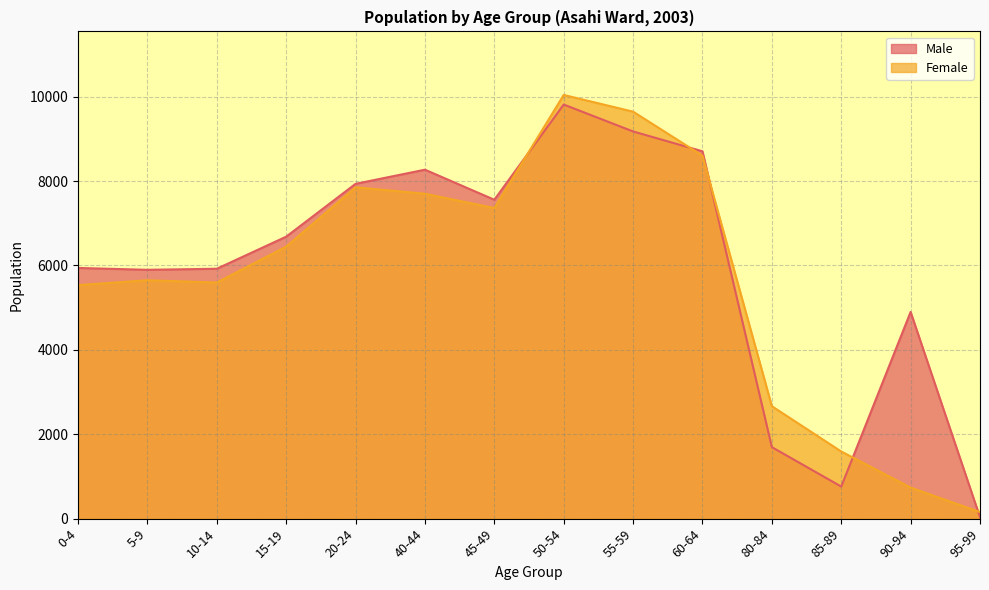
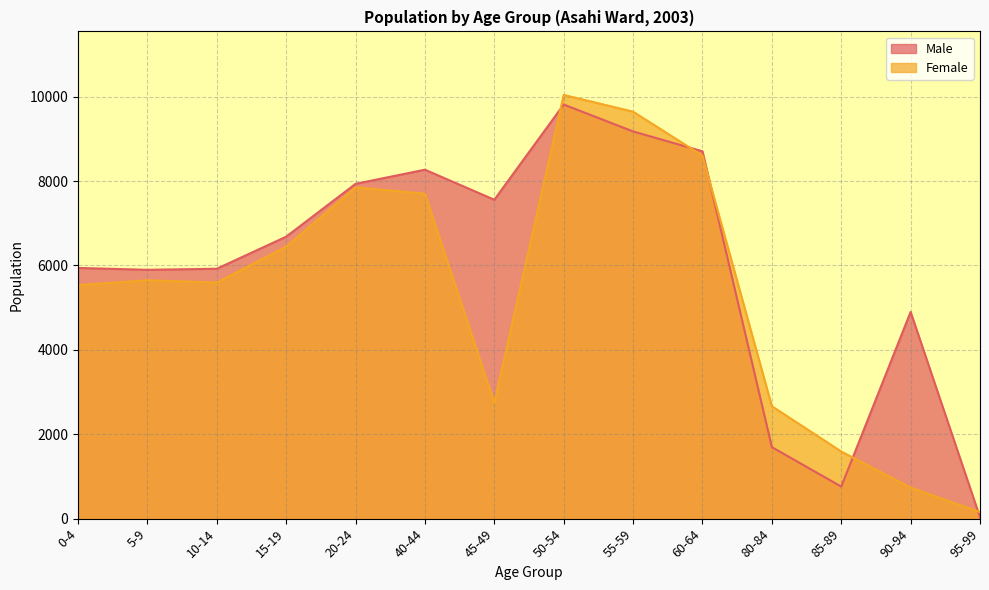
  {
    "Male": {
      "0-4": 5900,
      "5-9": 5900,
      "10-14": 5900,
      "15-19": 6700,
      "20-24": 7900,
      "40-44": 8300,
      "45-49": 7600,
      "50-54": 9800,
      "55-59": 9200,
      "60-64": 8700,
      "80-84": 1700,
      "85-89": 800,
      "90-94": 4900,
      "95-99": 0
    },
    "Female": {
      "0-4": 5500,
      "5-9": 5600,
      "10-14": 5600,
      "15-19": 6400,
      "20-24": 7900,
      "40-44": 7700,
-     "45-49": 7400,
+     "45-49": 2700,
      "50-54": 10000,
      "55-59": 9600,
      "60-64": 8600,
      "80-84": 2700,
      "85-89": 1600,
      "90-94": 700,
      "95-99": 200
    }
  }
